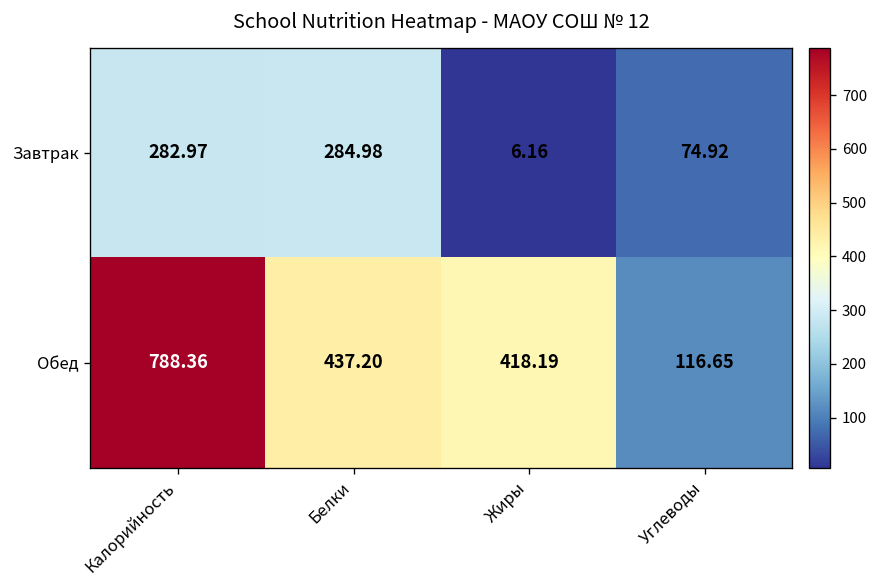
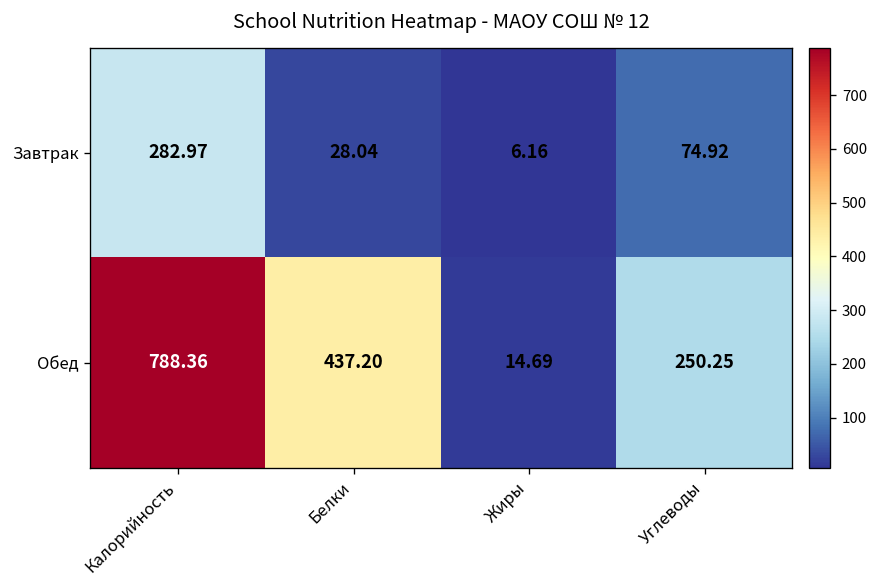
  {
    "Завтрак": {
      "Калорийность": 282.97,
-     "Белки": 284.98,
+     "Белки": 28.04,
      "Жиры": 6.16,
      "Углеводы": 74.92
    },
    "Обед": {
      "Калорийность": 788.36,
      "Белки": 437.20,
-     "Жиры": 418.19,
-     "Углеводы": 116.65
+     "Жиры": 14.69,
+     "Углеводы": 250.25
    }
  }
